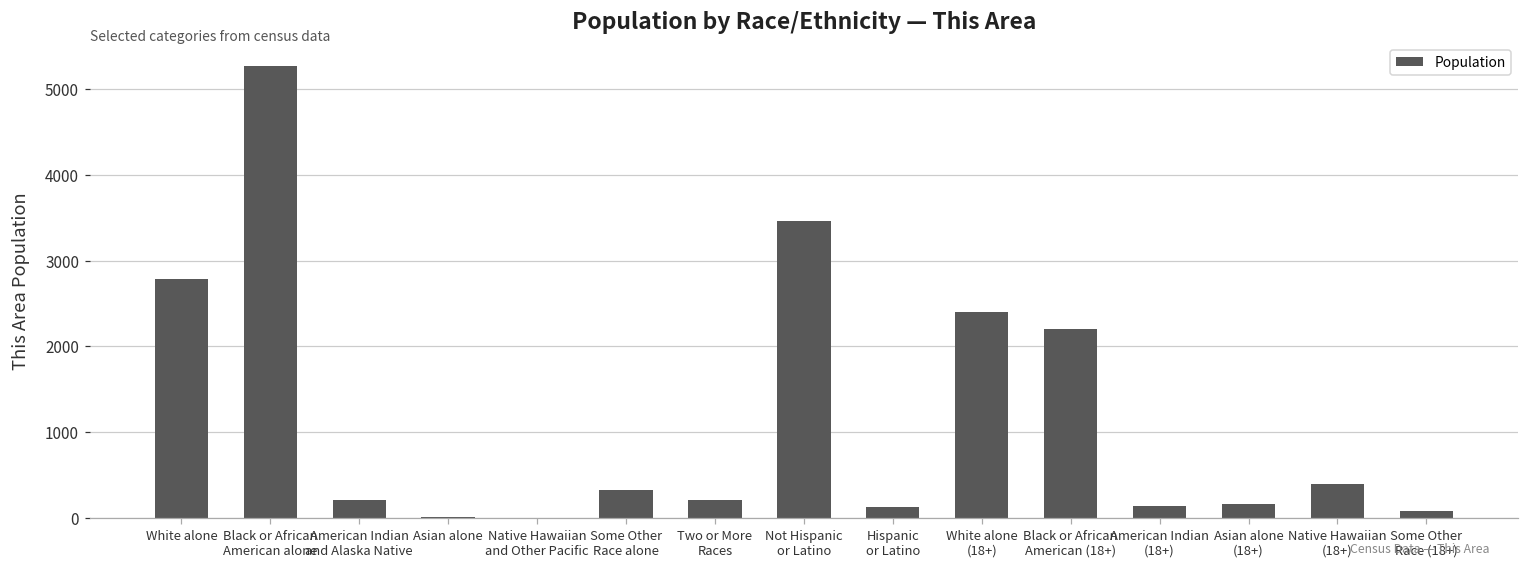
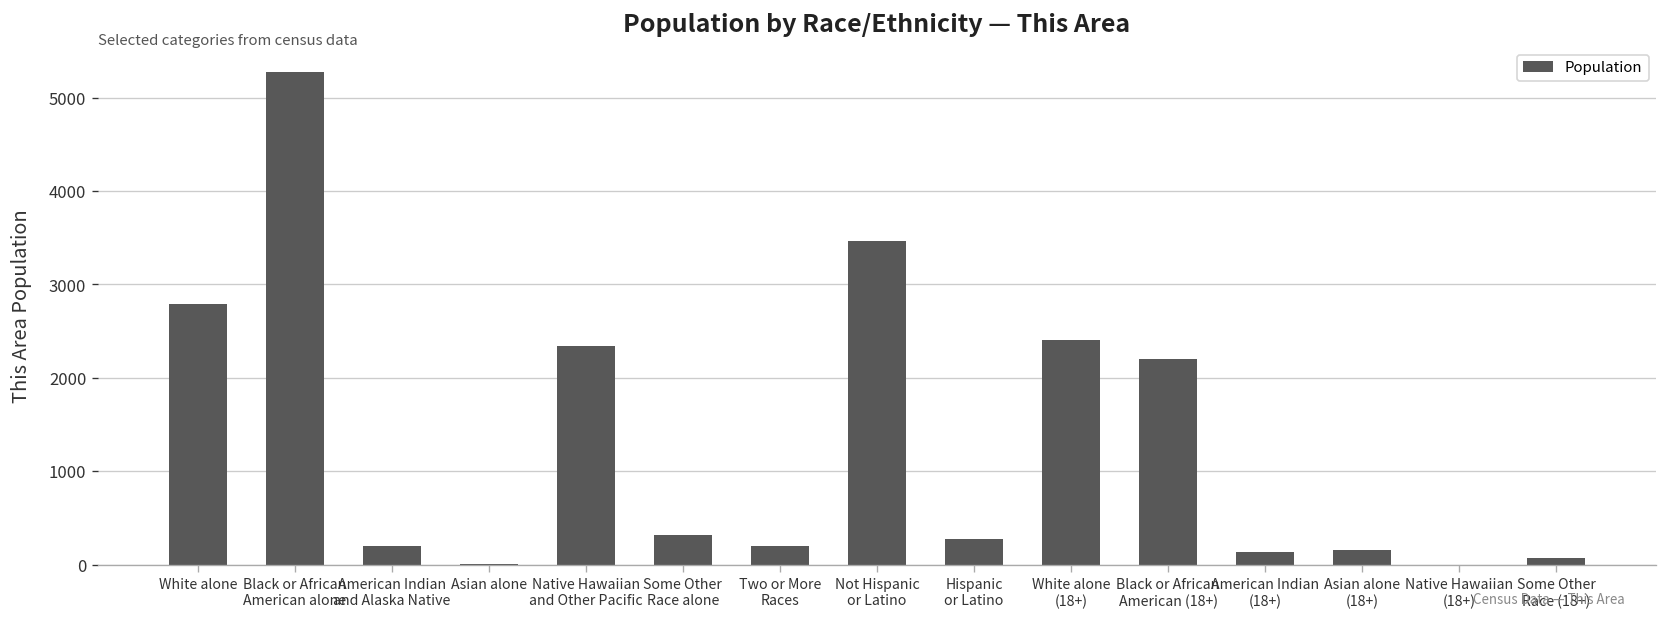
  {
    "White alone": 2800,
    "Black or African American alone": 5300,
    "American Indian and Alaska Native": 200,
-   "Native Hawaiian and Other Pacific": 0,
+   "Native Hawaiian and Other Pacific": 2300,
    "Some Other Race alone": 300,
    "Two or More Races": 200,
    "Not Hispanic or Latino": 3500,
-   "Hispanic or Latino": 100,
+   "Hispanic or Latino": 300,
    "White alone (18+)": 2400,
    "Black or African American (18+)": 2200,
    "American Indian (18+)": 100,
    "Asian alone (18+)": 200,
-   "Native Hawaiian (18+)": 400,
+   "Native Hawaiian (18+)": 0,
    "Some Other Race (18+)": 100
  }
